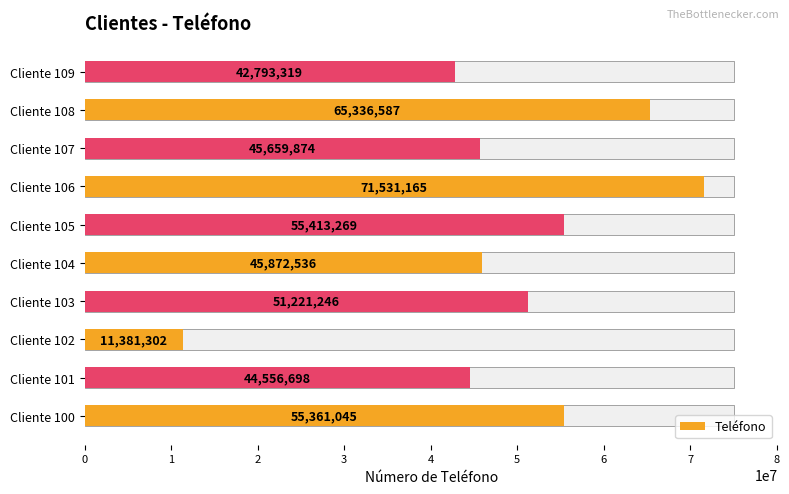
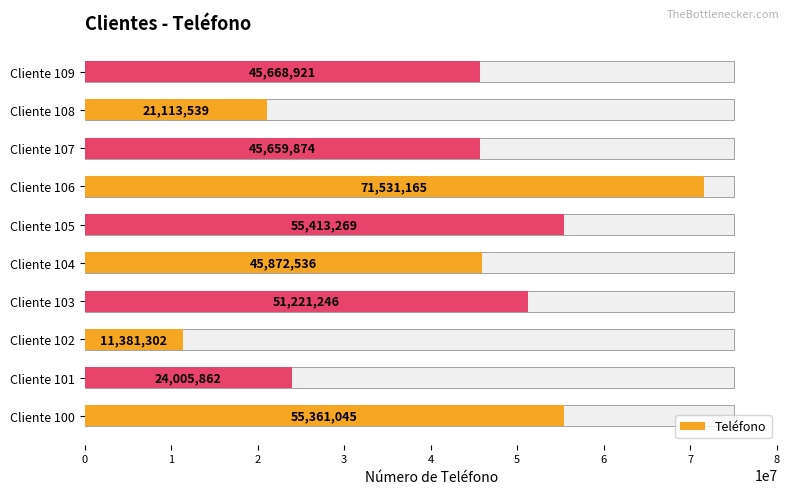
  {
    "Teléfono": {
-     "Cliente 109": "42,793,319",
-     "Cliente 108": "65,336,587",
-     "Cliente 101": "44,556,698"
+     "Cliente 109": "45,668,921",
+     "Cliente 108": "21,113,539",
+     "Cliente 101": "24,005,862"
    }
  }
